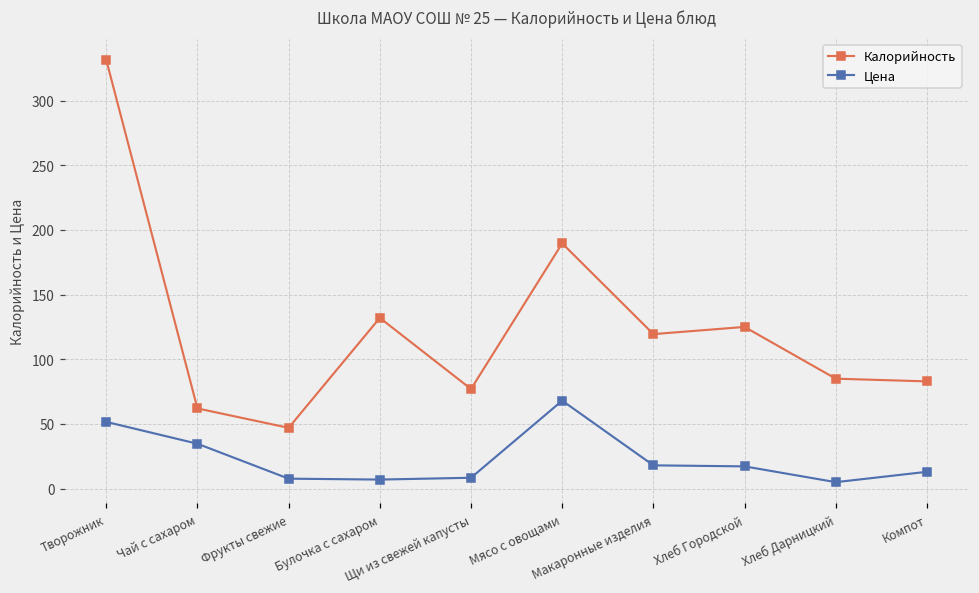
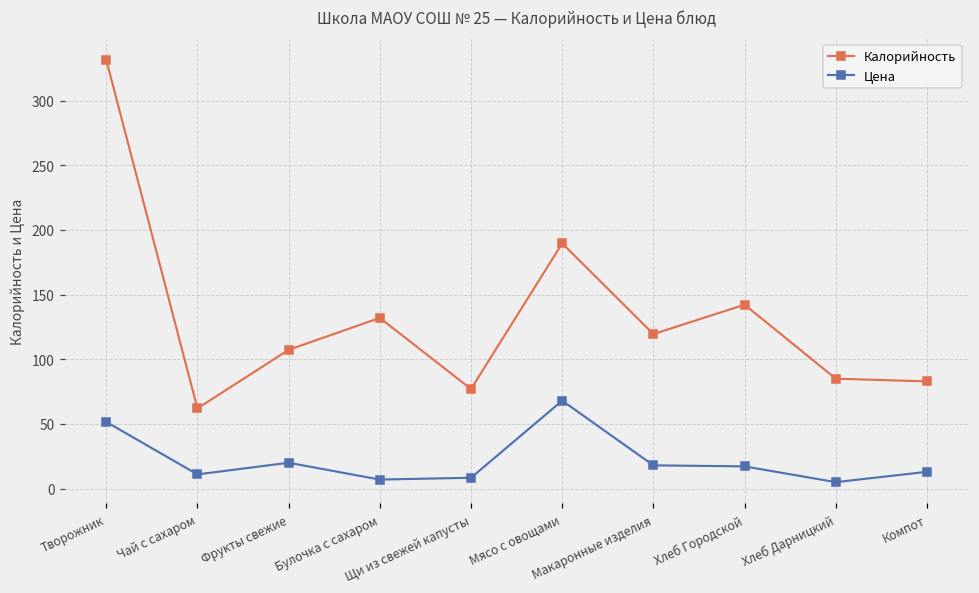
  {
    "Калорийность": {
      "Творожник": 332,
      "Чай с сахаром": 62,
-     "Фрукты свежие": 47,
+     "Фрукты свежие": 107,
      "Булочка с сахаром": 132,
      "Щи из свежей капусты": 77,
      "Мясо с овощами": 190,
      "Макаронные изделия": 119,
-     "Хлеб Городской": 125,
+     "Хлеб Городской": 142,
      "Хлеб Дарницкий": 85,
      "Компот": 83
    },
    "Цена": {
      "Творожник": 52,
-     "Чай с сахаром": 35,
-     "Фрукты свежие": 8,
+     "Чай с сахаром": 11,
+     "Фрукты свежие": 20,
      "Булочка с сахаром": 7,
      "Щи из свежей капусты": 8,
      "Мясо с овощами": 68,
      "Макаронные изделия": 18,
      "Хлеб Городской": 17,
      "Хлеб Дарницкий": 5,
      "Компот": 13
    }
  }
